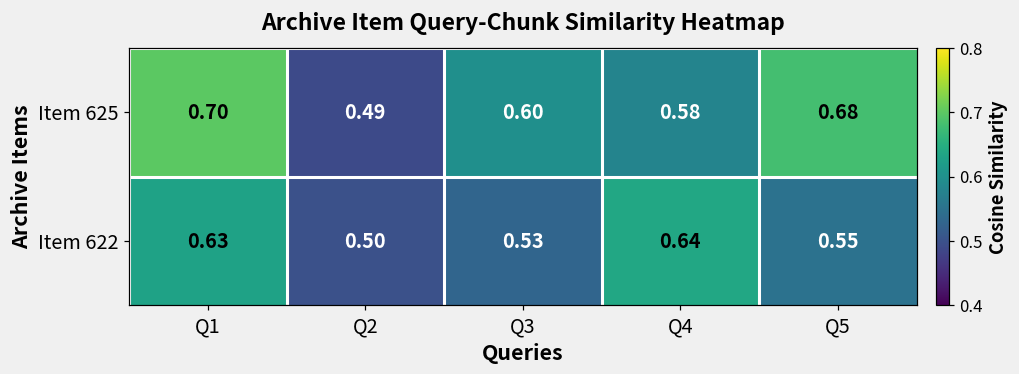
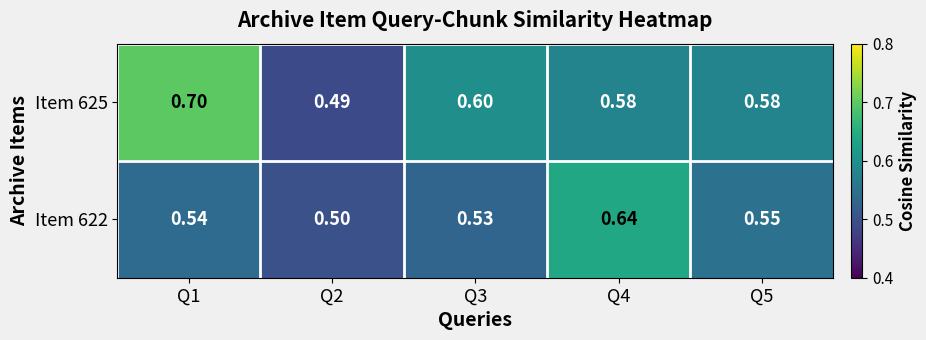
  {
    "Item 625": {
      "Q1": 0.70,
      "Q2": 0.49,
      "Q3": 0.60,
      "Q4": 0.58,
-     "Q5": 0.68
+     "Q5": 0.58
    },
    "Item 622": {
-     "Q1": 0.63,
+     "Q1": 0.54,
      "Q2": 0.50,
      "Q3": 0.53,
      "Q4": 0.64,
      "Q5": 0.55
    }
  }
